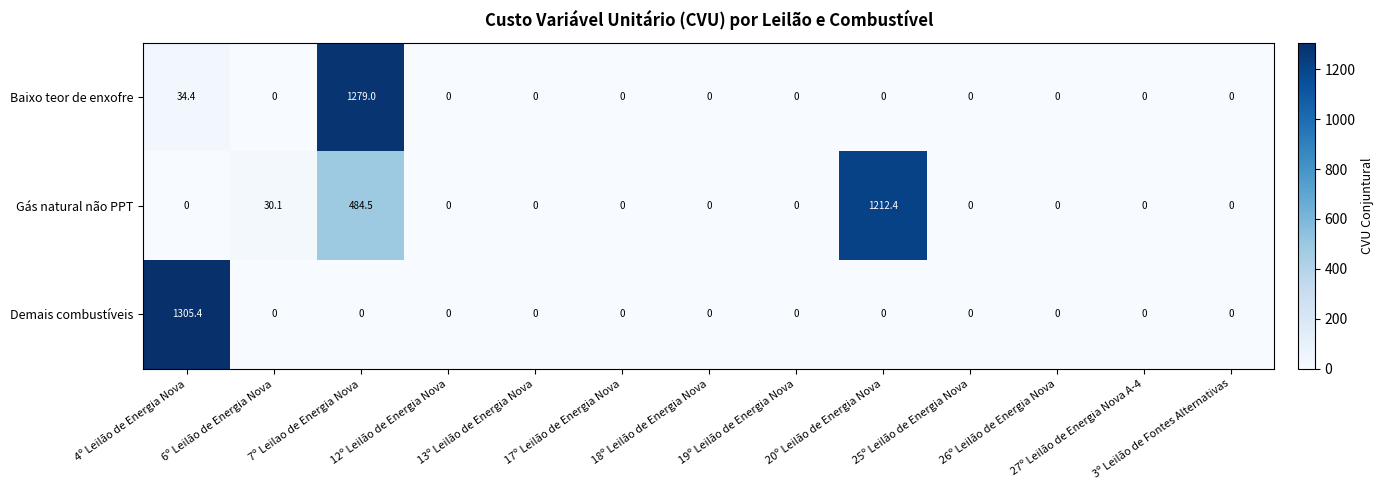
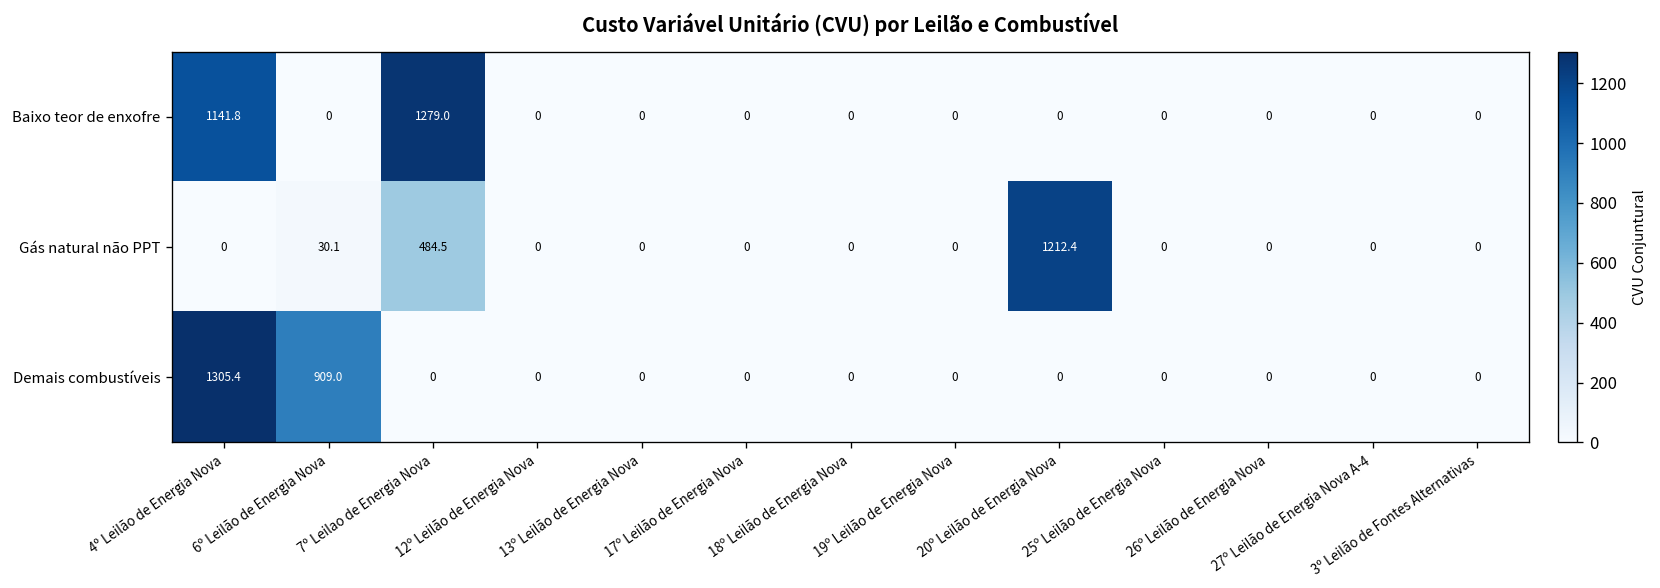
  {
    "Baixo teor de enxofre": {
-     "4º Leilão de Energia Nova": 34.4,
+     "4º Leilão de Energia Nova": 1141.8,
      "6º Leilão de Energia Nova": 0,
      "7º Leilao de Energia Nova": 1279.0,
      "12º Leilão de Energia Nova": 0,
      "13º Leilão de Energia Nova": 0,
      "17º Leilão de Energia Nova": 0,
      "18º Leilão de Energia Nova": 0,
      "19º Leilão de Energia Nova": 0,
      "20º Leilão de Energia Nova": 0,
      "25º Leilão de Energia Nova": 0,
      "26º Leilão de Energia Nova": 0,
      "27º Leilão de Energia Nova A-4": 0,
      "3º Leilão de Fontes Alternativas": 0
    },
    "Gás natural não PPT": {
      "4º Leilão de Energia Nova": 0,
      "6º Leilão de Energia Nova": 30.1,
      "7º Leilao de Energia Nova": 484.5,
      "12º Leilão de Energia Nova": 0,
      "13º Leilão de Energia Nova": 0,
      "17º Leilão de Energia Nova": 0,
      "18º Leilão de Energia Nova": 0,
      "19º Leilão de Energia Nova": 0,
      "20º Leilão de Energia Nova": 1212.4,
      "25º Leilão de Energia Nova": 0,
      "26º Leilão de Energia Nova": 0,
      "27º Leilão de Energia Nova A-4": 0,
      "3º Leilão de Fontes Alternativas": 0
    },
    "Demais combustíveis": {
      "4º Leilão de Energia Nova": 1305.4,
-     "6º Leilão de Energia Nova": 0,
+     "6º Leilão de Energia Nova": 909.0,
      "7º Leilao de Energia Nova": 0,
      "12º Leilão de Energia Nova": 0,
      "13º Leilão de Energia Nova": 0,
      "17º Leilão de Energia Nova": 0,
      "18º Leilão de Energia Nova": 0,
      "19º Leilão de Energia Nova": 0,
      "20º Leilão de Energia Nova": 0,
      "25º Leilão de Energia Nova": 0,
      "26º Leilão de Energia Nova": 0,
      "27º Leilão de Energia Nova A-4": 0,
      "3º Leilão de Fontes Alternativas": 0
    }
  }
